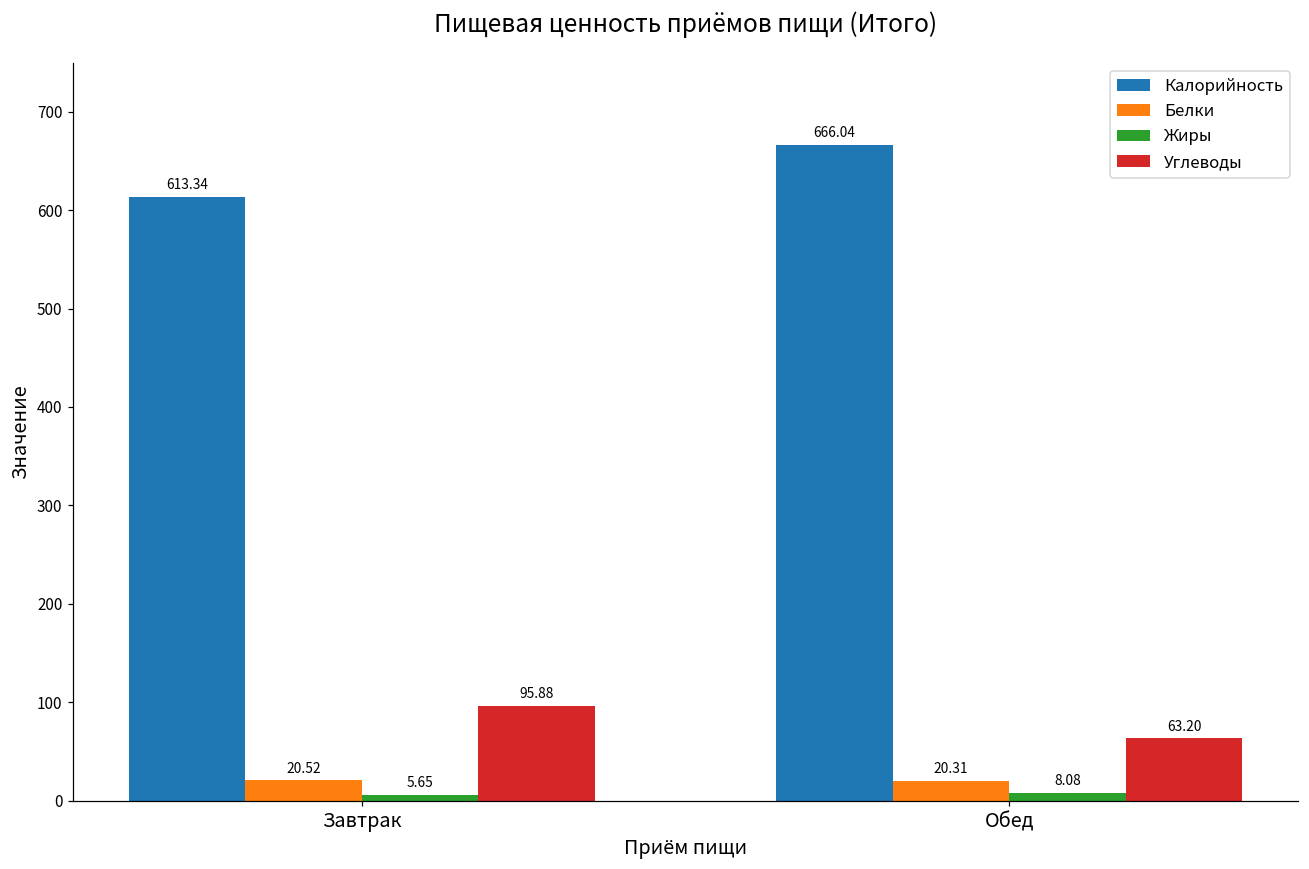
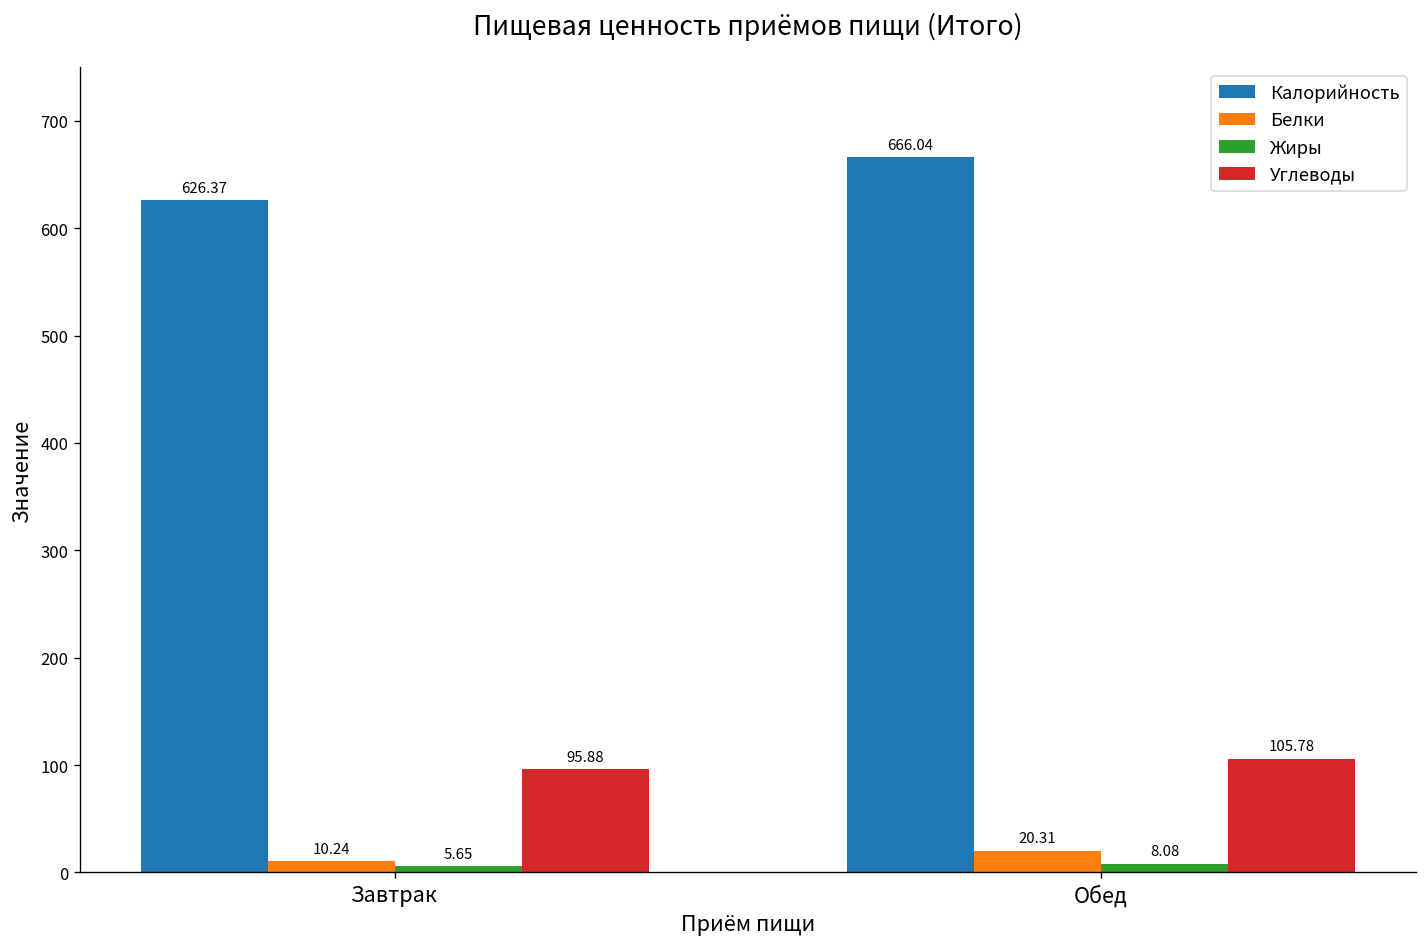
  {
    "Калорийность": {
-     "Завтрак": 613.34,
+     "Завтрак": 626.37,
      "Обед": 666.04
    },
    "Белки": {
-     "Завтрак": 20.52,
+     "Завтрак": 10.24,
      "Обед": 20.31
    },
    "Жиры": {
      "Завтрак": 5.65,
      "Обед": 8.08
    },
    "Углеводы": {
      "Завтрак": 95.88,
-     "Обед": 63.20
+     "Обед": 105.78
    }
  }
